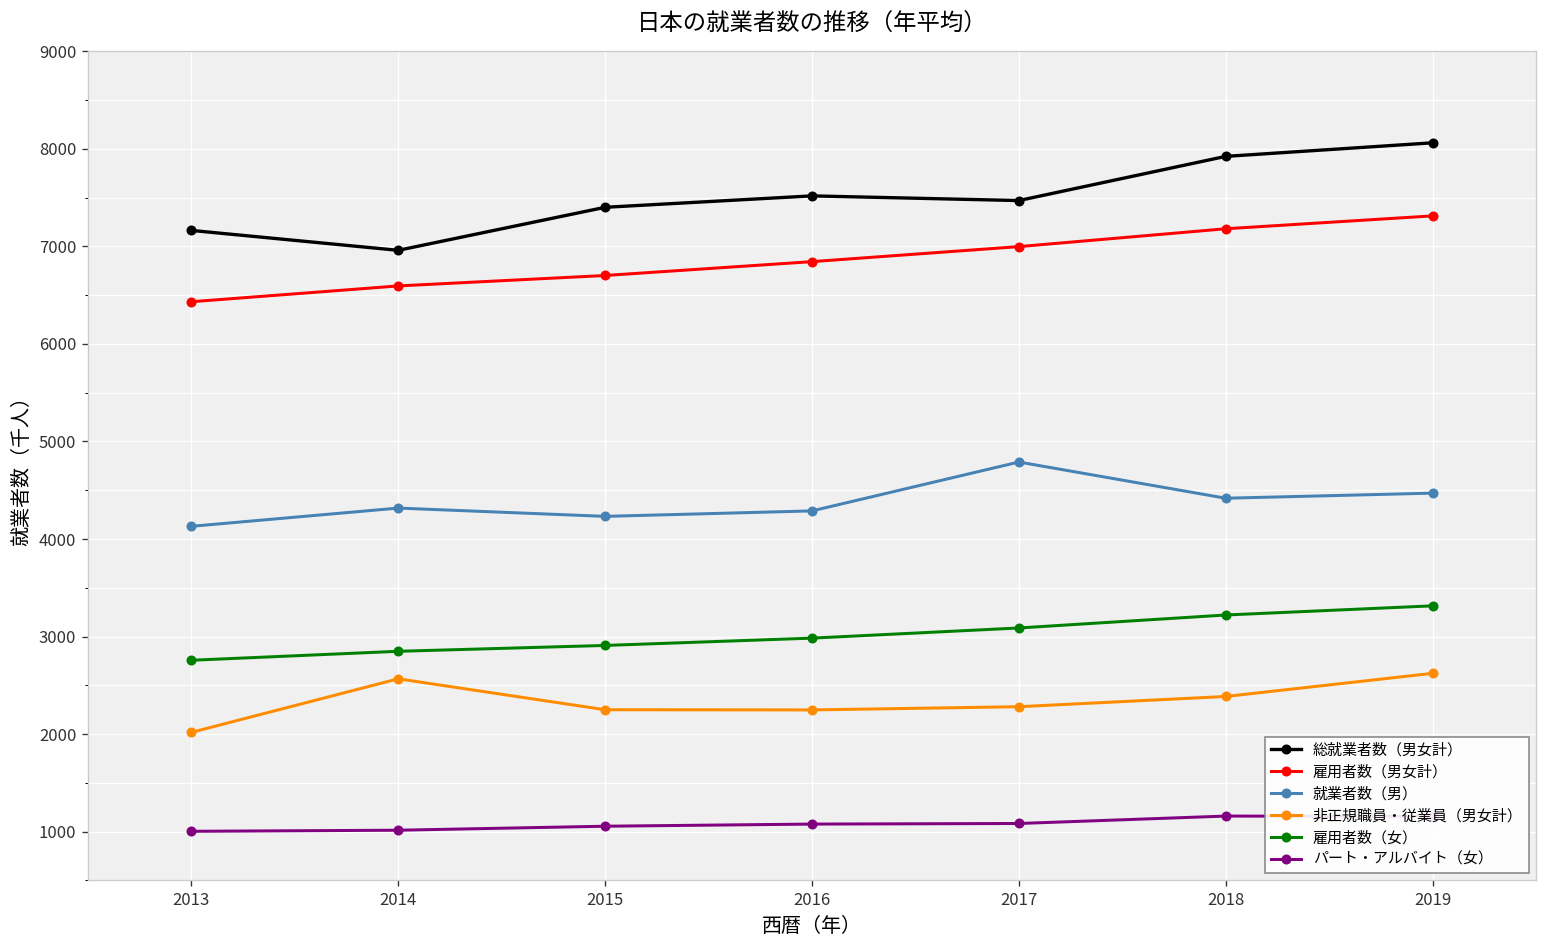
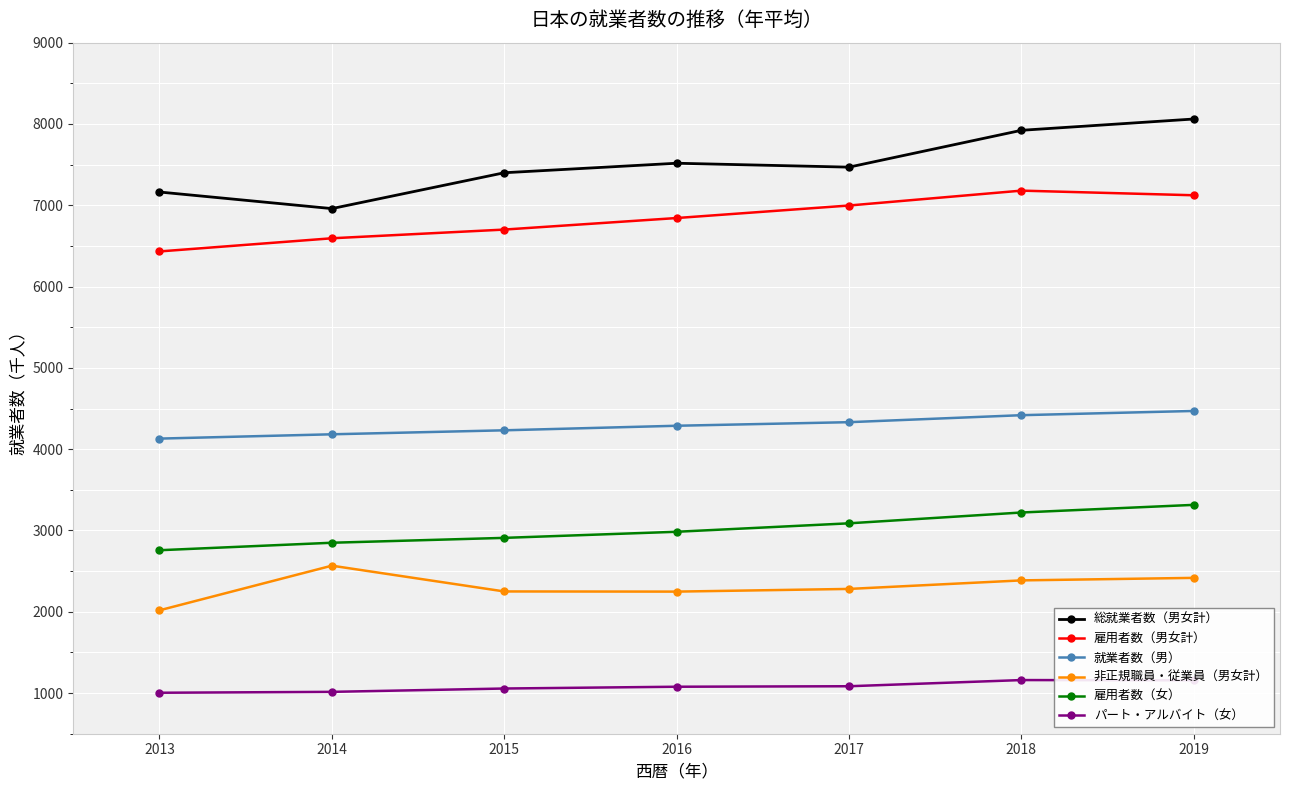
  {
    "総就業者数（男女計）": {
      "2013": 7200,
      "2014": 7000,
      "2015": 7400,
      "2016": 7500,
      "2017": 7500,
      "2018": 7900,
      "2019": 8100
    },
    "雇用者数（男女計）": {
      "2013": 6400,
      "2014": 6600,
      "2015": 6700,
      "2016": 6800,
      "2017": 7000,
      "2018": 7200,
-     "2019": 7300
+     "2019": 7100
    },
    "就業者数（男）": {
      "2013": 4100,
-     "2014": 4300,
+     "2014": 4200,
      "2015": 4200,
      "2016": 4300,
-     "2017": 4800,
+     "2017": 4300,
      "2018": 4400,
      "2019": 4500
    },
    "非正規職員・従業員（男女計）": {
      "2013": 2000,
      "2014": 2600,
      "2015": 2300,
      "2016": 2200,
      "2017": 2300,
      "2018": 2400,
-     "2019": 2600
+     "2019": 2400
    },
    "雇用者数（女）": {
      "2013": 2800,
      "2014": 2800,
      "2015": 2900,
      "2016": 3000,
      "2017": 3100,
      "2018": 3200,
      "2019": 3300
    },
    "パート・アルバイト（女）": {
      "2013": 1000,
      "2014": 1000,
      "2015": 1100,
      "2016": 1100,
      "2017": 1100,
      "2018": 1200
    }
  }
